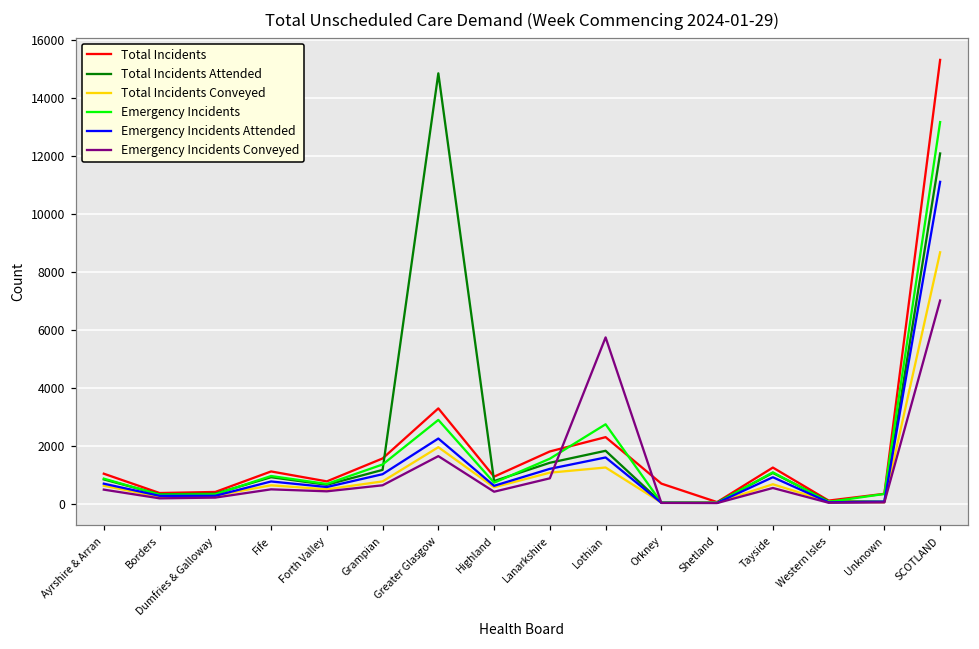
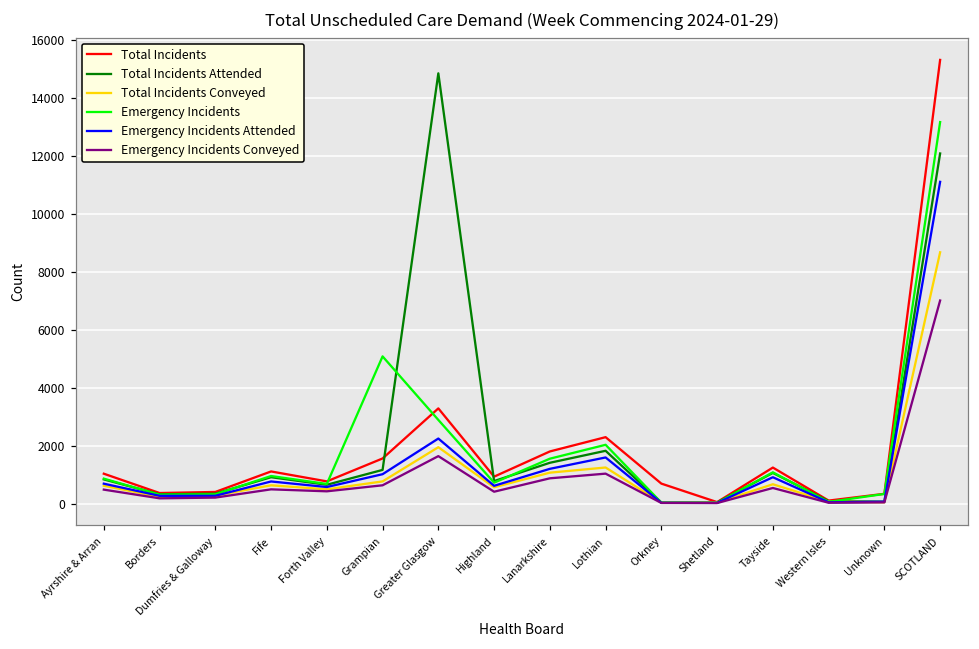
  {
    "Total Incidents": {
      "Ayrshire & Arran": 1000,
      "Fife": 1100,
      "Grampian": 1600,
      "Greater Glasgow": 3300,
      "Highland": 900,
      "Lanarkshire": 1800,
      "Lothian": 2300,
      "Orkney": 700,
      "Tayside": 1200,
      "SCOTLAND": 15300
    },
    "Total Incidents Attended": {
      "Grampian": 1200,
      "Greater Glasgow": 14900,
      "Lanarkshire": 1400,
      "Lothian": 1800,
      "SCOTLAND": 12100
    },
    "Total Incidents Conveyed": {
      "Fife": 600,
      "Grampian": 800,
      "Greater Glasgow": 1900,
      "Lanarkshire": 1100,
      "Lothian": 1200,
      "Tayside": 700,
      "SCOTLAND": 8700
    },
    "Emergency Incidents": {
-     "Grampian": 1300,
+     "Grampian": 5100,
      "Greater Glasgow": 2900,
      "Lanarkshire": 1500,
-     "Lothian": 2700,
+     "Lothian": 2000,
      "SCOTLAND": 13200
    },
    "Emergency Incidents Attended": {
      "Fife": 800,
      "Grampian": 1000,
      "Greater Glasgow": 2200,
      "Lanarkshire": 1200,
      "Lothian": 1600,
      "Tayside": 900,
      "SCOTLAND": 11100
    },
    "Emergency Incidents Conveyed": {
      "Ayrshire & Arran": 500,
      "Fife": 500,
      "Grampian": 600,
      "Greater Glasgow": 1600,
      "Highland": 400,
      "Lanarkshire": 900,
-     "Lothian": 5700,
+     "Lothian": 1000,
      "Tayside": 500,
      "SCOTLAND": 7000
    }
  }
